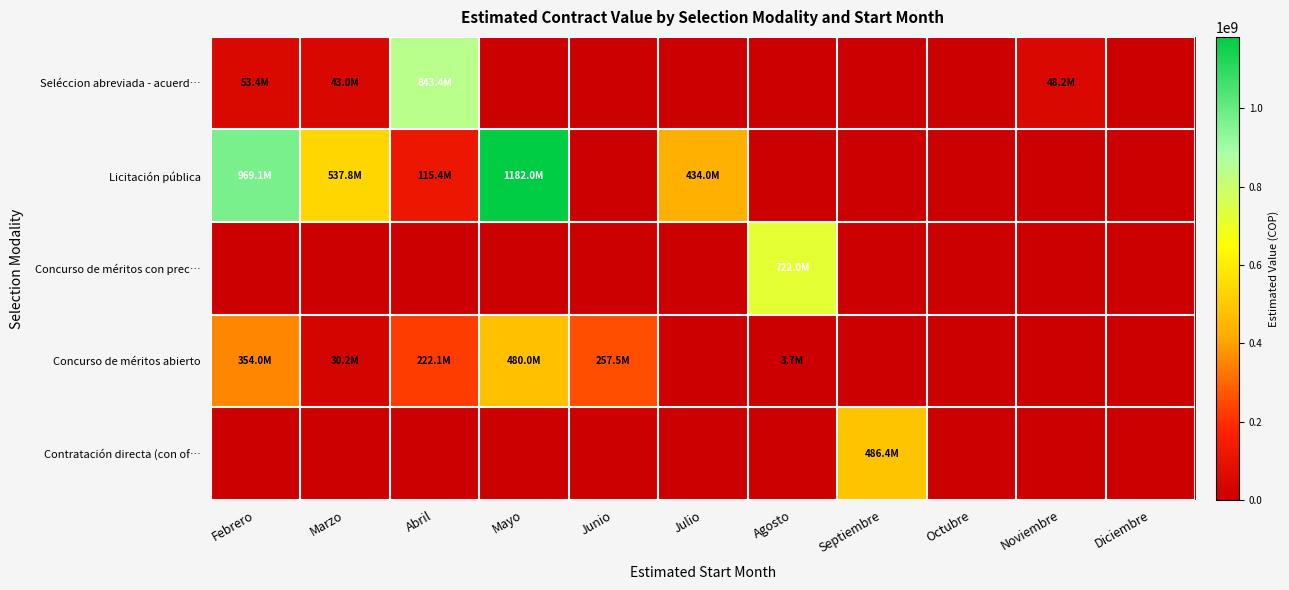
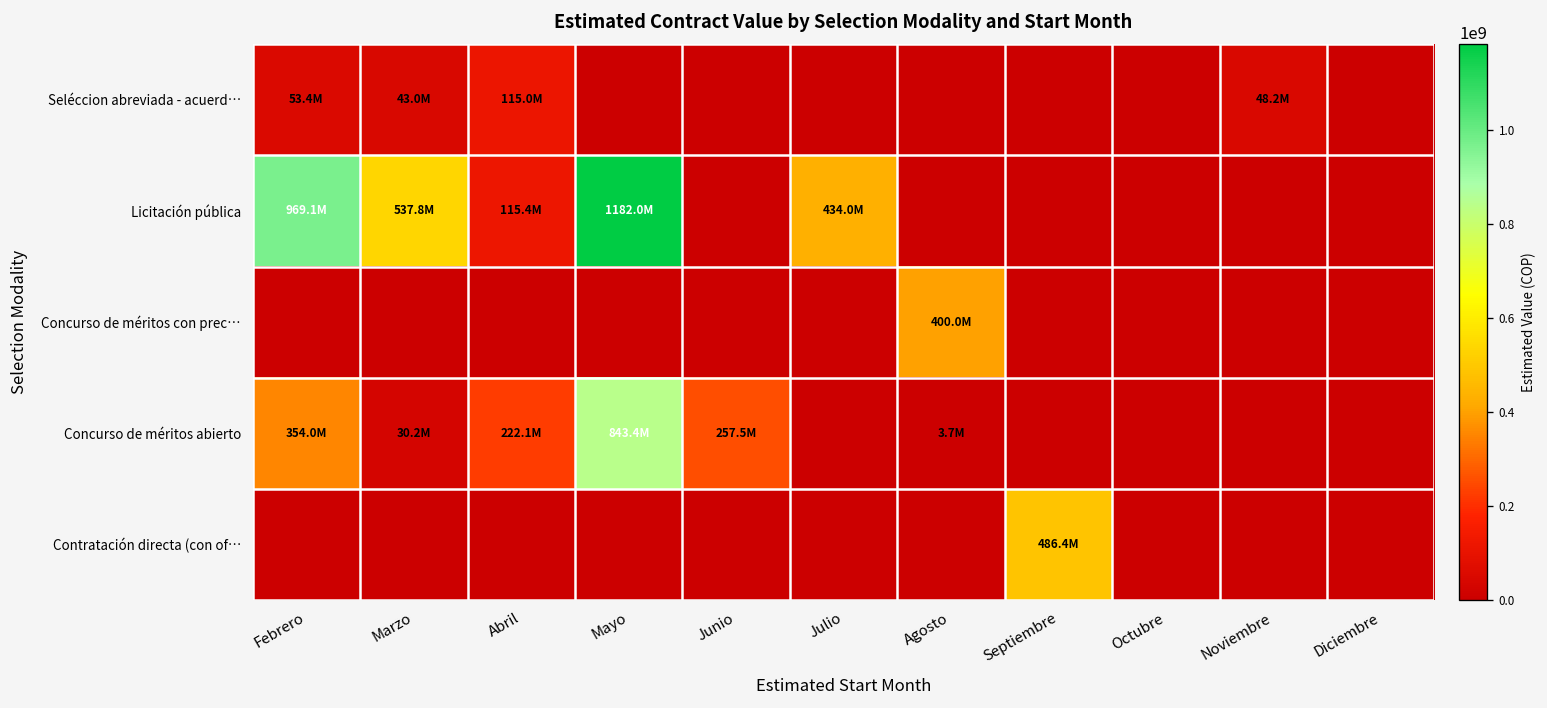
  {
    "Seléccion abreviada - acuerd…": {
      "Febrero": "53.4M",
      "Marzo": "43.0M",
-     "Abril": "843.4M",
+     "Abril": "115.0M",
      "Noviembre": "48.2M"
    },
    "Licitación pública": {
      "Febrero": "969.1M",
      "Marzo": "537.8M",
      "Abril": "115.4M",
      "Mayo": "1182.0M",
      "Julio": "434.0M"
    },
    "Concurso de méritos con prec…": {
-     "Agosto": "722.0M"
+     "Agosto": "400.0M"
    },
    "Concurso de méritos abierto": {
      "Febrero": "354.0M",
      "Marzo": "30.2M",
      "Abril": "222.1M",
-     "Mayo": "480.0M",
+     "Mayo": "843.4M",
      "Junio": "257.5M",
      "Agosto": "3.7M"
    },
    "Contratación directa (con of…": {
      "Septiembre": "486.4M"
    }
  }
